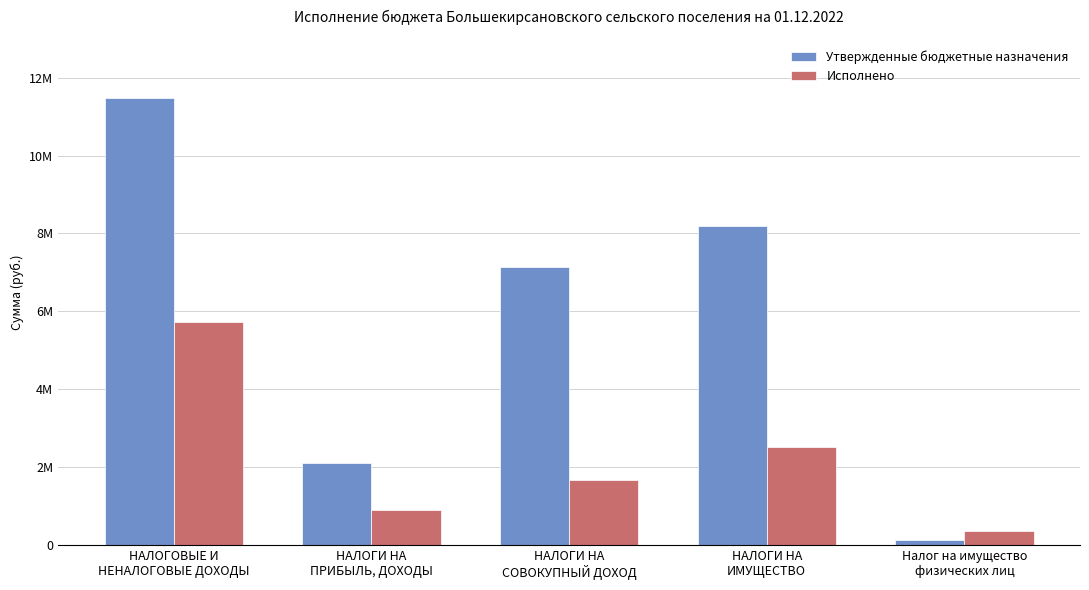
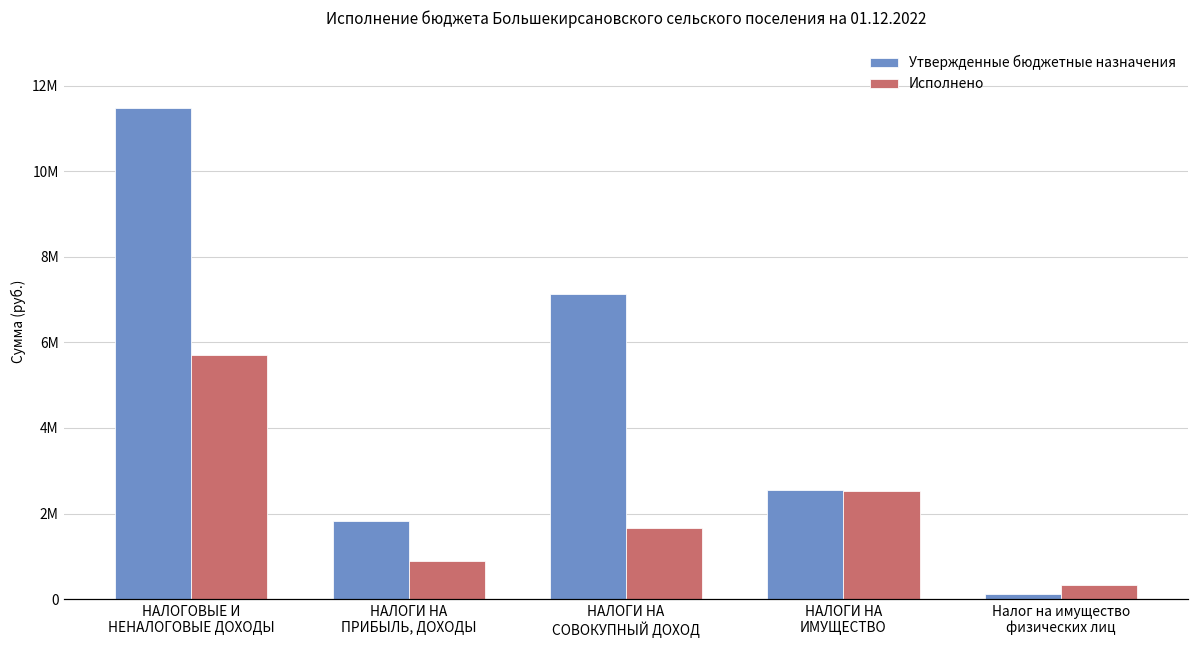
  {
    "Утвержденные бюджетные назначения": {
      "НАЛОГОВЫЕ И НЕНАЛОГОВЫЕ ДОХОДЫ": 11500000,
-     "НАЛОГИ НА ПРИБЫЛЬ, ДОХОДЫ": 2100000,
+     "НАЛОГИ НА ПРИБЫЛЬ, ДОХОДЫ": 1800000,
      "НАЛОГИ НА СОВОКУПНЫЙ ДОХОД": 7100000,
-     "НАЛОГИ НА ИМУЩЕСТВО": 8200000,
+     "НАЛОГИ НА ИМУЩЕСТВО": 2600000,
      "Налог на имущество физических лиц": 100000
    },
    "Исполнено": {
      "НАЛОГОВЫЕ И НЕНАЛОГОВЫЕ ДОХОДЫ": 5700000,
      "НАЛОГИ НА ПРИБЫЛЬ, ДОХОДЫ": 900000,
      "НАЛОГИ НА СОВОКУПНЫЙ ДОХОД": 1700000,
      "НАЛОГИ НА ИМУЩЕСТВО": 2500000,
      "Налог на имущество физических лиц": 300000
    }
  }
